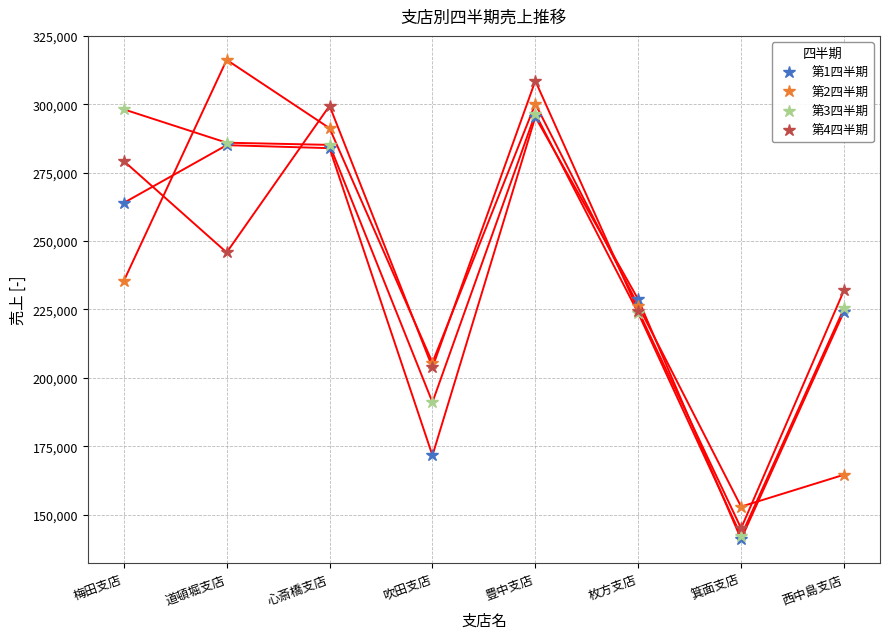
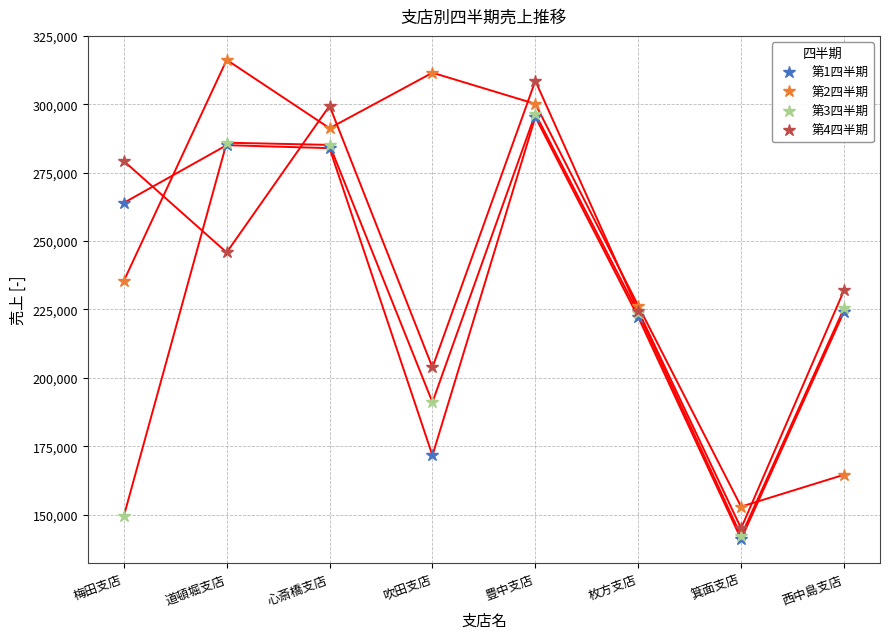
  {
    "第1四半期": {
      "梅田支店": "264,000",
      "心斎橋支店": "284,000",
      "吹田支店": "172,000",
      "豊中支店": "295,000",
-     "枚方支店": "229,000",
+     "枚方支店": "222,000",
      "箕面支店": "141,000",
      "西中島支店": "224,000"
    },
    "第2四半期": {
      "梅田支店": "235,000",
      "道頓堀支店": "316,000",
      "心斎橋支店": "291,000",
-     "吹田支店": "206,000",
+     "吹田支店": "312,000",
      "豊中支店": "300,000",
      "枚方支店": "226,000",
      "箕面支店": "153,000",
      "西中島支店": "165,000"
    },
    "第3四半期": {
-     "梅田支店": "298,000",
+     "梅田支店": "149,000",
      "心斎橋支店": "285,000",
      "吹田支店": "191,000",
      "豊中支店": "297,000",
      "箕面支店": "142,000",
      "西中島支店": "225,000"
    },
    "第4四半期": {
      "梅田支店": "279,000",
      "道頓堀支店": "246,000",
      "心斎橋支店": "300,000",
      "吹田支店": "204,000",
      "豊中支店": "309,000",
      "箕面支店": "145,000",
      "西中島支店": "232,000"
    }
  }
